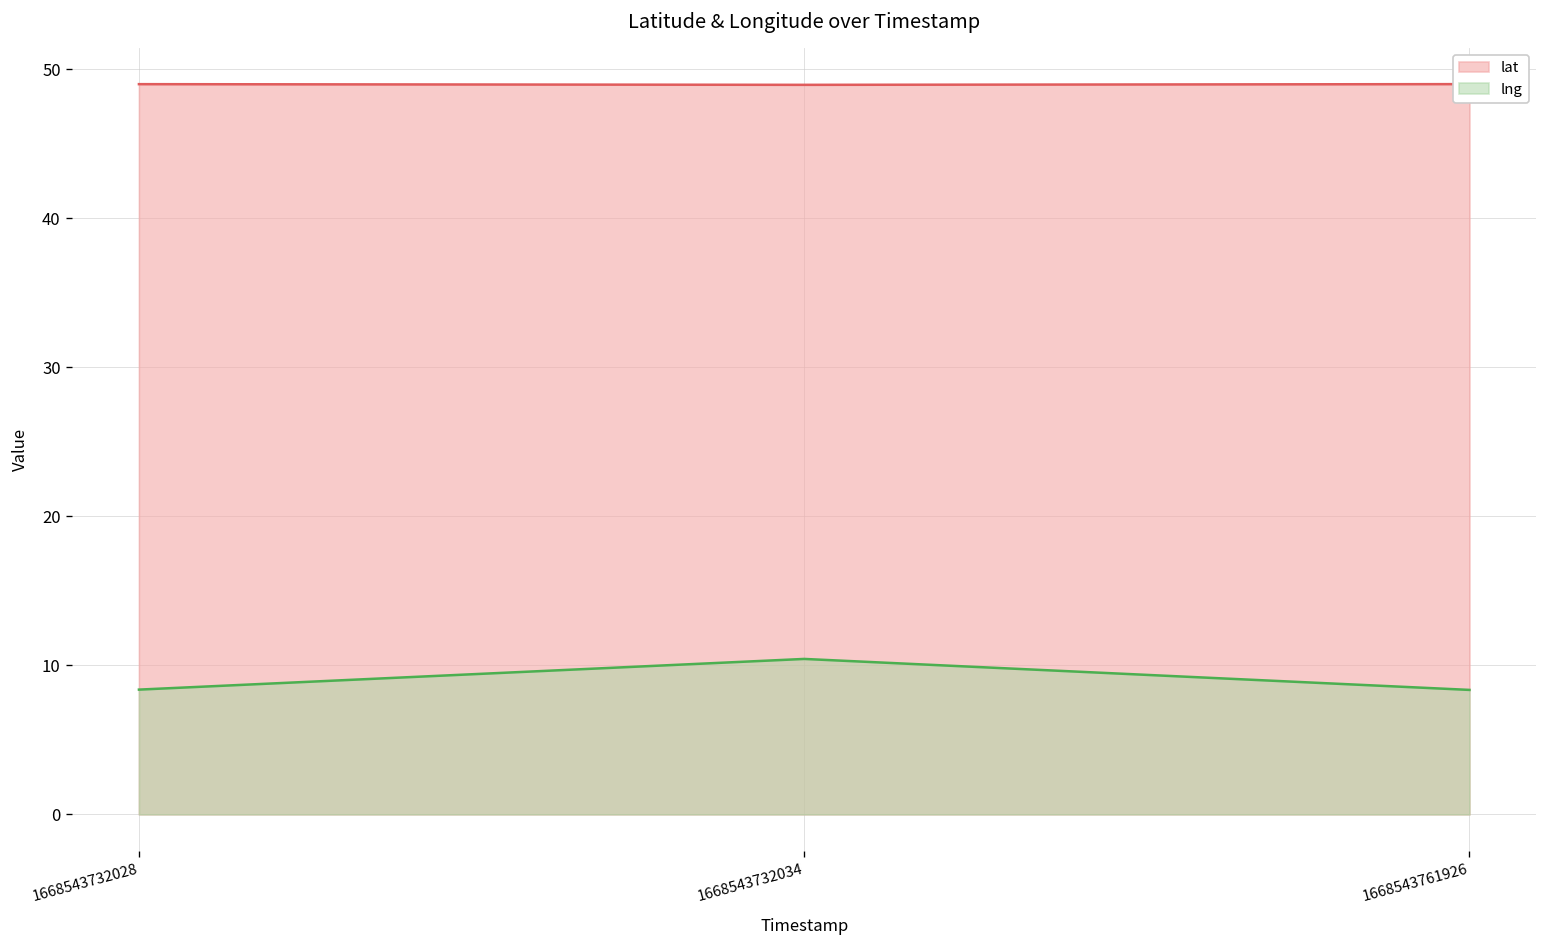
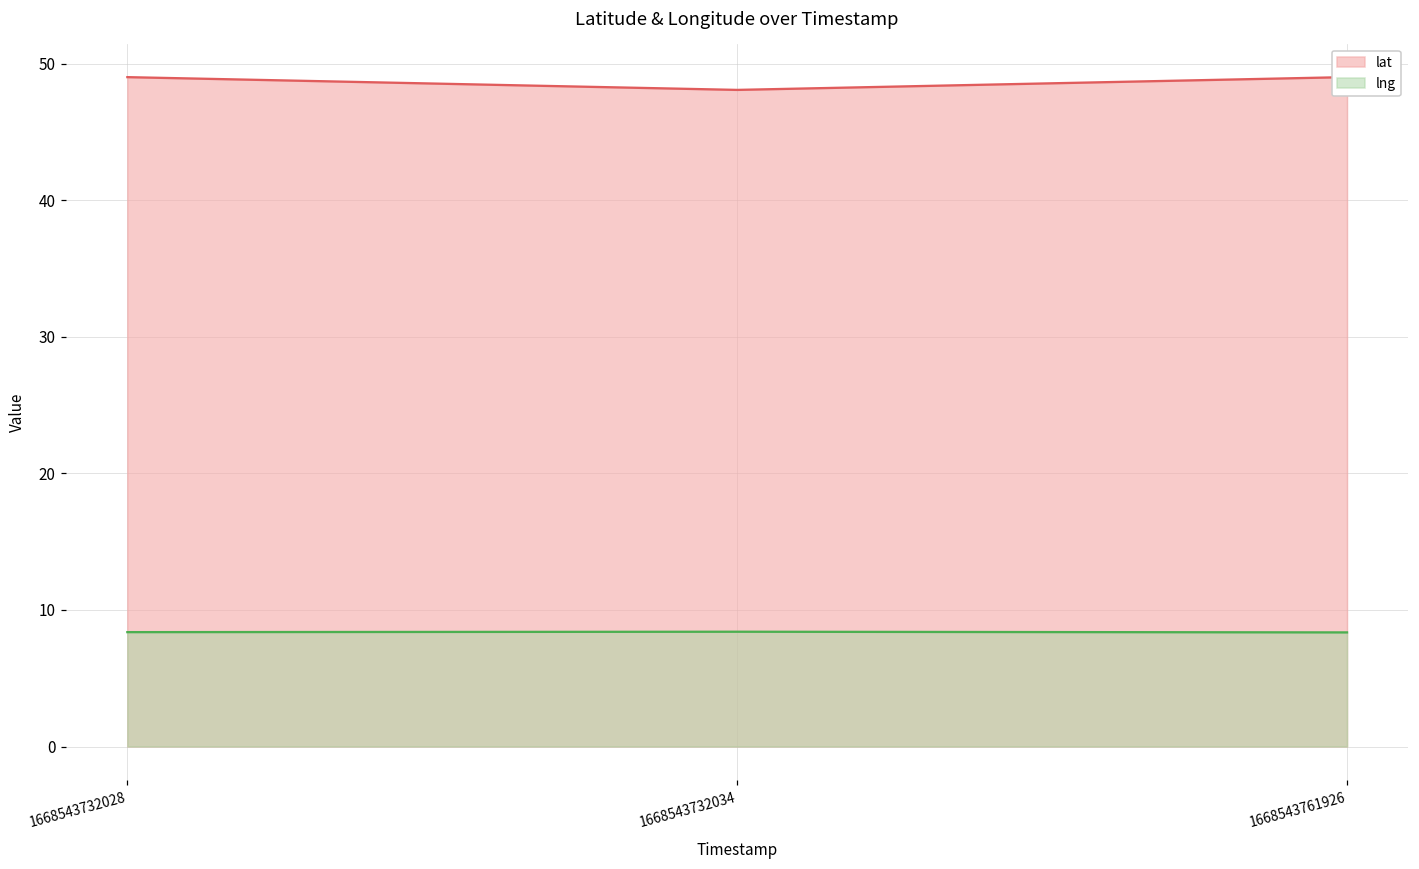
  {
    "lat": {
      "1668543732028": 49.0,
-     "1668543732034": 49.0
+     "1668543732034": 48.1
    },
    "lng": {
      "1668543732028": 8.4,
-     "1668543732034": 10.4,
+     "1668543732034": 8.4,
      "1668543761926": 8.4
    }
  }
